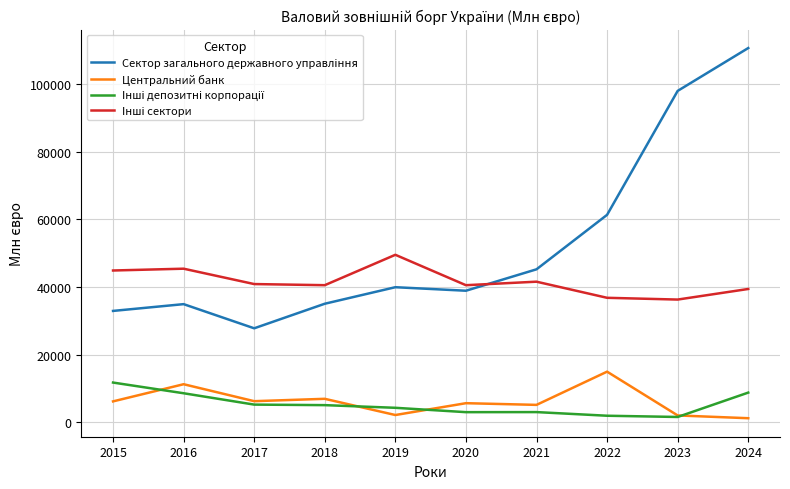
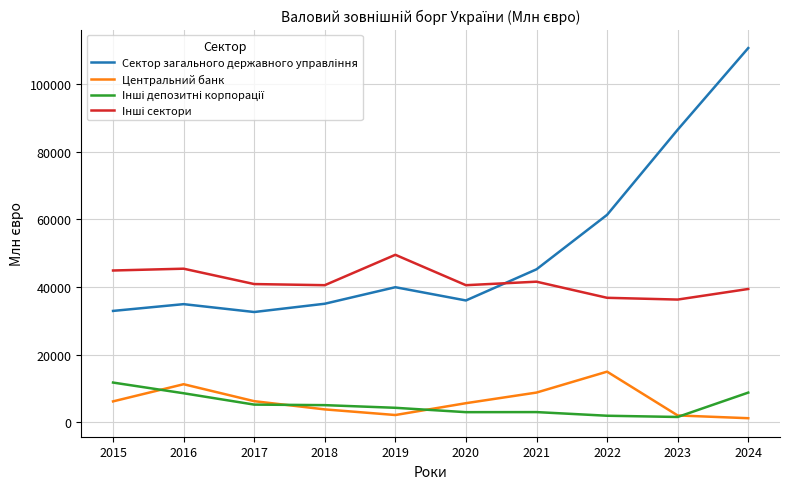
  {
    "Сектор загального державного управління": {
      "2015": 33000,
      "2016": 35000,
-     "2017": 28000,
+     "2017": 33000,
      "2018": 35000,
      "2019": 40000,
-     "2020": 39000,
+     "2020": 36000,
      "2021": 45000,
      "2022": 61000,
-     "2023": 98000,
+     "2023": 86000,
      "2024": 111000
    },
    "Центральний банк": {
      "2015": 6000,
      "2016": 11000,
      "2017": 6000,
-     "2018": 7000,
+     "2018": 4000,
      "2019": 2000,
      "2020": 6000,
-     "2021": 5000,
+     "2021": 9000,
      "2022": 15000,
      "2024": 1000
    },
    "Інші депозитні корпорації": {
      "2015": 12000,
      "2016": 9000,
      "2017": 5000,
      "2018": 5000,
      "2019": 4000,
      "2020": 3000,
      "2021": 3000,
      "2022": 2000,
      "2024": 9000
    },
    "Інші сектори": {
      "2015": 45000,
      "2016": 45000,
      "2017": 41000,
      "2018": 41000,
      "2019": 50000,
      "2020": 41000,
      "2021": 42000,
      "2022": 37000,
      "2023": 36000,
      "2024": 39000
    }
  }
